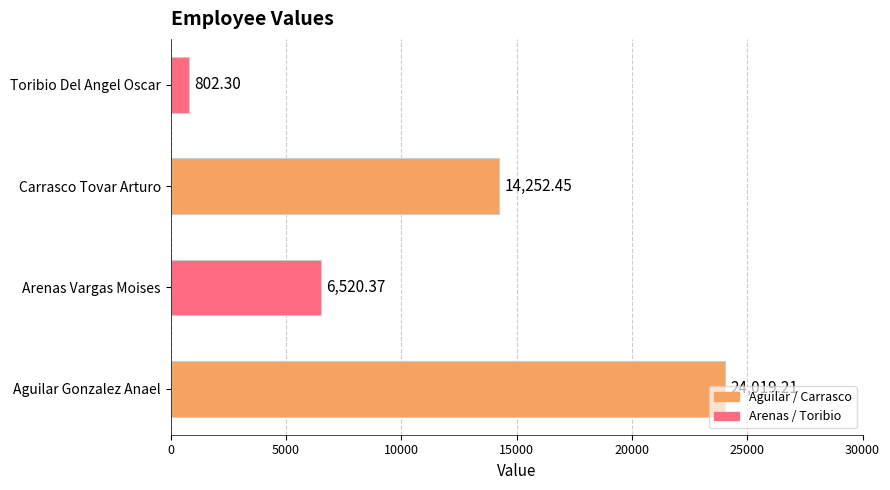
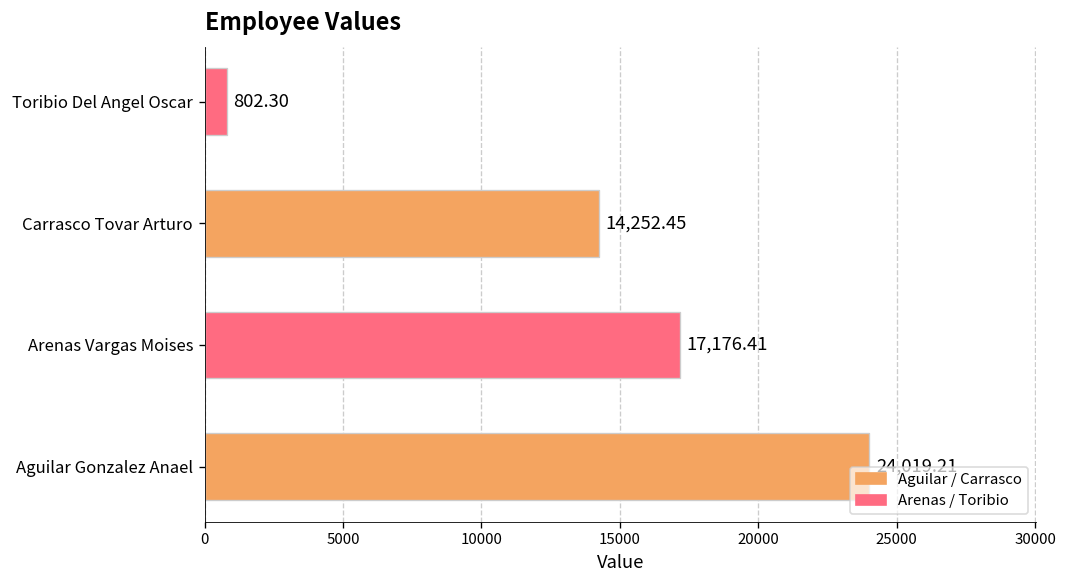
  {
    "Toribio Del Angel Oscar": "802.30",
    "Carrasco Tovar Arturo": "14,252.45",
-   "Arenas Vargas Moises": "6,520.37"
+   "Arenas Vargas Moises": "17,176.41"
  }
